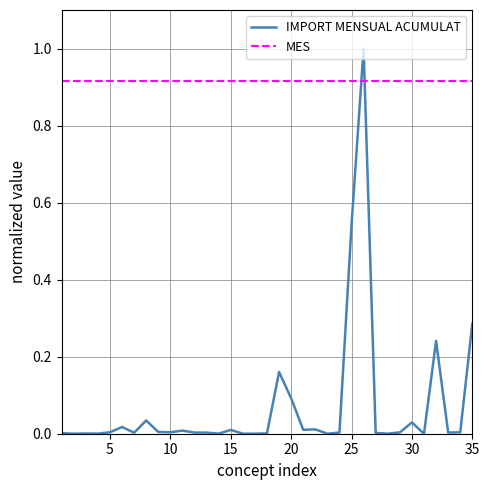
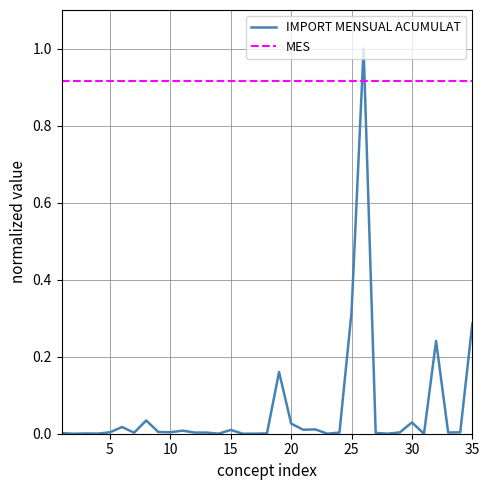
  {
    "IMPORT MENSUAL ACUMULAT": {
      "5": 0.00,
      "10": 0.00,
      "15": 0.01,
-     "20": 0.09,
-     "25": 0.54,
+     "20": 0.03,
+     "25": 0.31,
      "30": 0.03,
      "35": 0.29
    },
    "MES": {
      "5": 0.92,
      "10": 0.92,
      "15": 0.92,
      "20": 0.92,
      "25": 0.92,
      "30": 0.92,
      "35": 0.92
    }
  }
